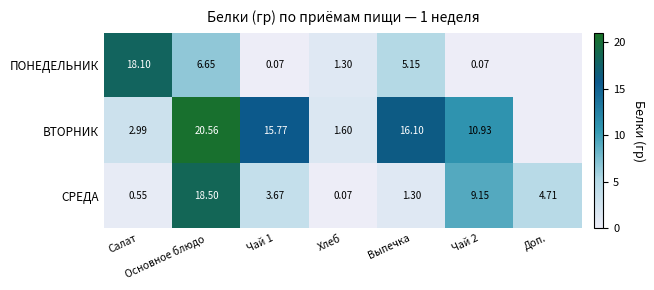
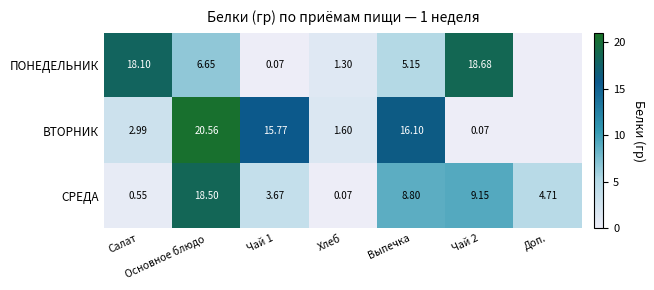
  {
    "ПОНЕДЕЛЬНИК": {
      "Салат": 18.10,
      "Основное блюдо": 6.65,
      "Чай 1": 0.07,
      "Хлеб": 1.30,
      "Выпечка": 5.15,
-     "Чай 2": 0.07
+     "Чай 2": 18.68
    },
    "ВТОРНИК": {
      "Салат": 2.99,
      "Основное блюдо": 20.56,
      "Чай 1": 15.77,
      "Хлеб": 1.60,
      "Выпечка": 16.10,
-     "Чай 2": 10.93
+     "Чай 2": 0.07
    },
    "СРЕДА": {
      "Салат": 0.55,
      "Основное блюдо": 18.50,
      "Чай 1": 3.67,
      "Хлеб": 0.07,
-     "Выпечка": 1.30,
+     "Выпечка": 8.80,
      "Чай 2": 9.15,
      "Доп.": 4.71
    }
  }
